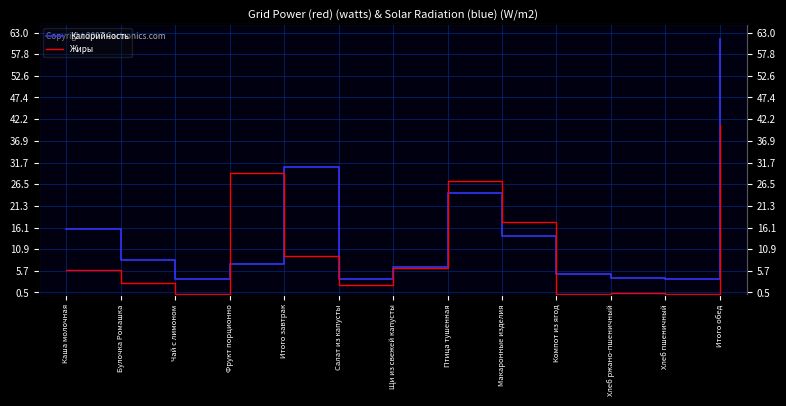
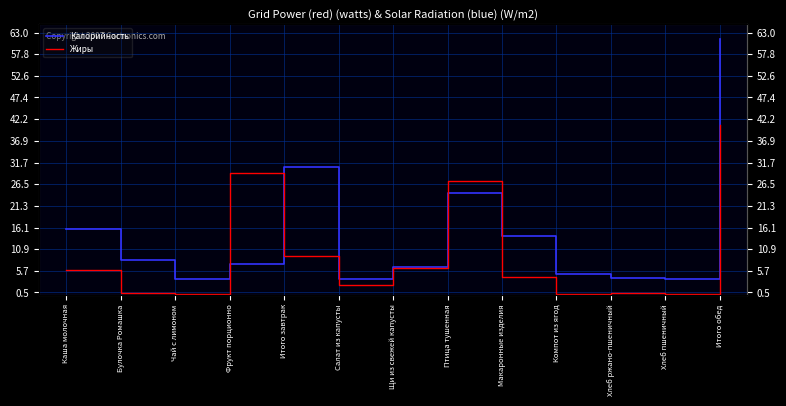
  {
    "Калорийность": {
      "Каша молочная": 16,
      "Булочка Ромашка": 8,
      "Чай с лимоном": 4,
      "Фрукт порционно": 7,
      "Итого завтрак": 31,
      "Салат из капусты": 4,
      "Птица тушенная": 24,
      "Макаронные изделия": 14,
      "Компот из ягод": 5,
      "Хлеб ржано-пшеничный": 4,
      "Хлеб пшеничный": 4,
      "Итого обед": 61
    },
    "Жиры": {
      "Каша молочная": 6,
-     "Булочка Ромашка": 3,
+     "Булочка Ромашка": 0,
      "Чай с лимоном": 0,
      "Фрукт порционно": 29,
      "Итого завтрак": 9,
      "Салат из капусты": 2,
      "Птица тушенная": 27,
-     "Макаронные изделия": 17,
+     "Макаронные изделия": 4,
      "Компот из ягод": 0,
      "Хлеб ржано-пшеничный": 0,
      "Хлеб пшеничный": 0,
      "Итого обед": 41
    }
  }
